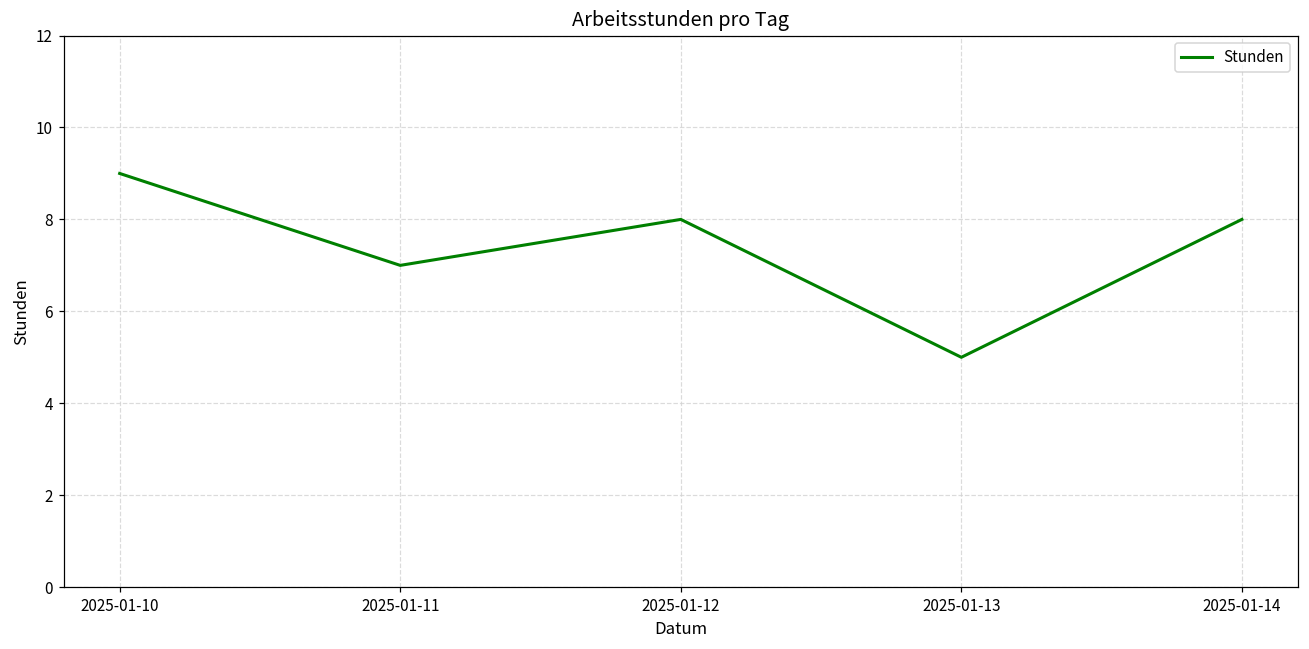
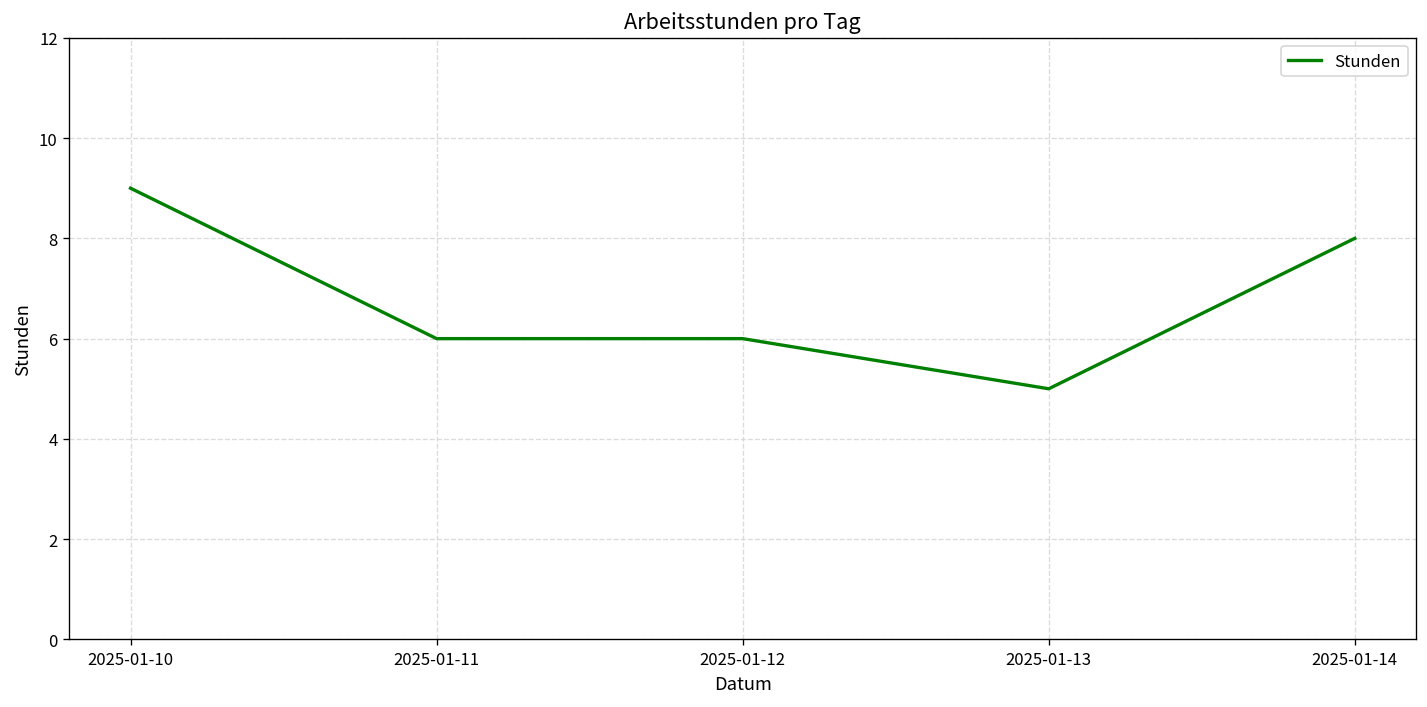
  {
    "2025-01-10": 9,
-   "2025-01-11": 7,
-   "2025-01-12": 8,
+   "2025-01-11": 6,
+   "2025-01-12": 6,
    "2025-01-13": 5,
    "2025-01-14": 8
  }
